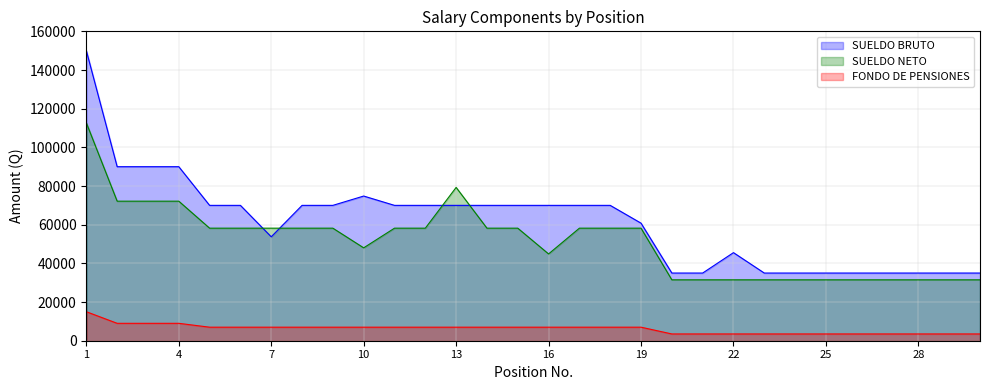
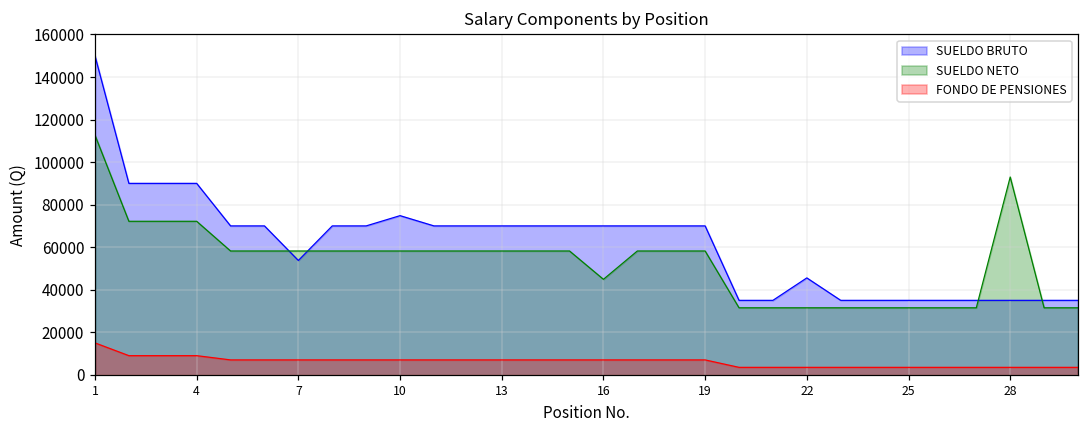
  {
    "SUELDO BRUTO": {
      "1": 150000,
      "4": 90000,
      "7": 54000,
      "10": 75000,
      "13": 70000,
      "16": 70000,
-     "19": 61000,
+     "19": 70000,
      "22": 46000,
      "25": 35000,
      "28": 35000
    },
    "SUELDO NETO": {
      "1": 113000,
      "4": 72000,
      "7": 58000,
-     "10": 48000,
-     "13": 79000,
+     "10": 58000,
+     "13": 58000,
      "16": 45000,
      "19": 58000,
      "22": 32000,
      "25": 32000,
-     "28": 32000
+     "28": 93000
    },
    "FONDO DE PENSIONES": {
      "1": 15000,
      "4": 9000,
      "7": 7000,
      "10": 7000,
      "13": 7000,
      "16": 7000,
      "19": 7000,
      "22": 4000,
      "25": 4000,
      "28": 4000
    }
  }
